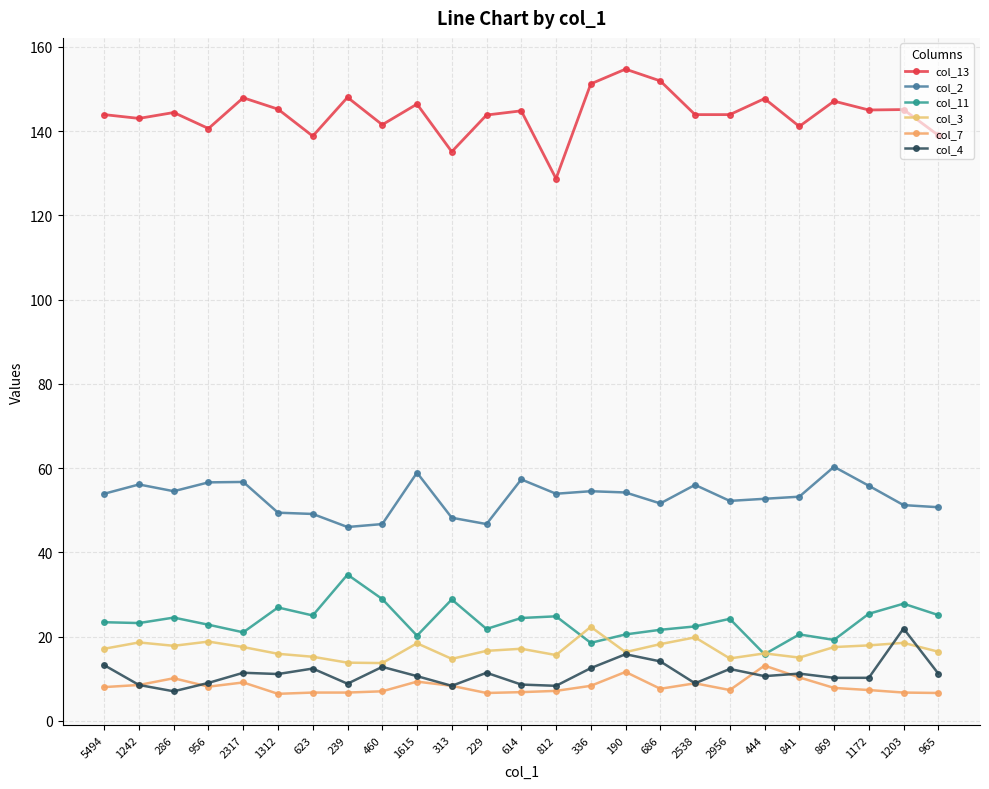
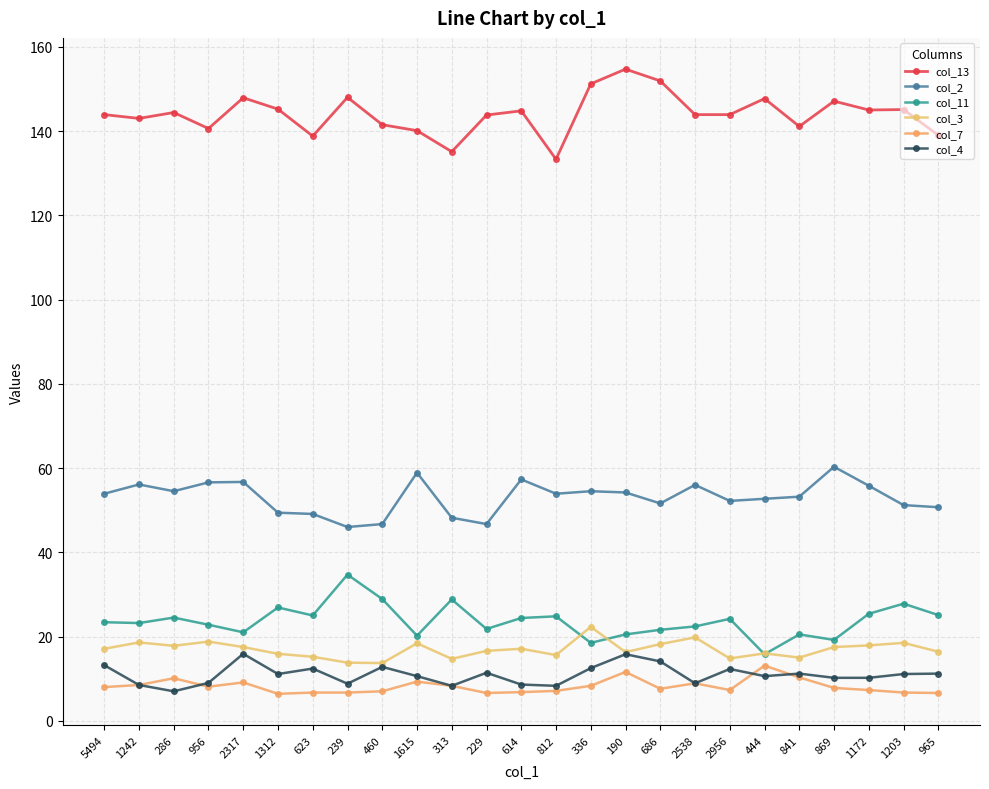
  {
    "col_13": {
      "5494": 144,
      "1242": 143,
      "286": 144,
      "956": 141,
      "2317": 148,
      "1312": 145,
      "623": 139,
      "239": 148,
      "460": 142,
-     "1615": 146,
+     "1615": 140,
      "313": 135,
      "229": 144,
      "614": 145,
-     "812": 129,
+     "812": 133,
      "336": 151,
      "190": 155,
      "686": 152,
      "2538": 144,
      "2956": 144,
      "444": 148,
      "841": 141,
      "869": 147,
      "1172": 145
    },
    "col_4": {
      "5494": 13,
      "286": 7,
      "956": 9,
-     "2317": 11,
+     "2317": 16,
      "1312": 11,
      "623": 12,
      "239": 9,
      "460": 13,
      "1615": 11,
      "229": 11,
      "614": 9,
      "812": 8,
      "336": 13,
      "686": 14,
      "2956": 12,
      "444": 11,
      "841": 11,
      "869": 10,
      "1172": 10,
-     "1203": 22,
+     "1203": 11,
      "965": 11
    }
  }
